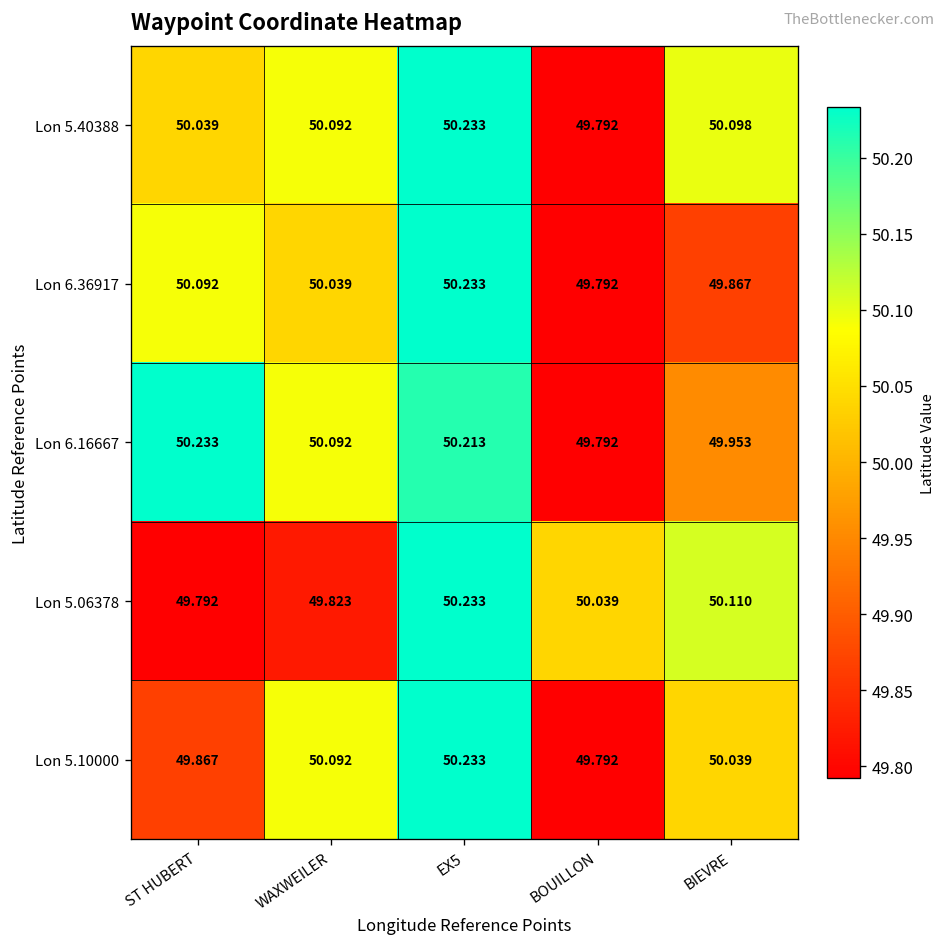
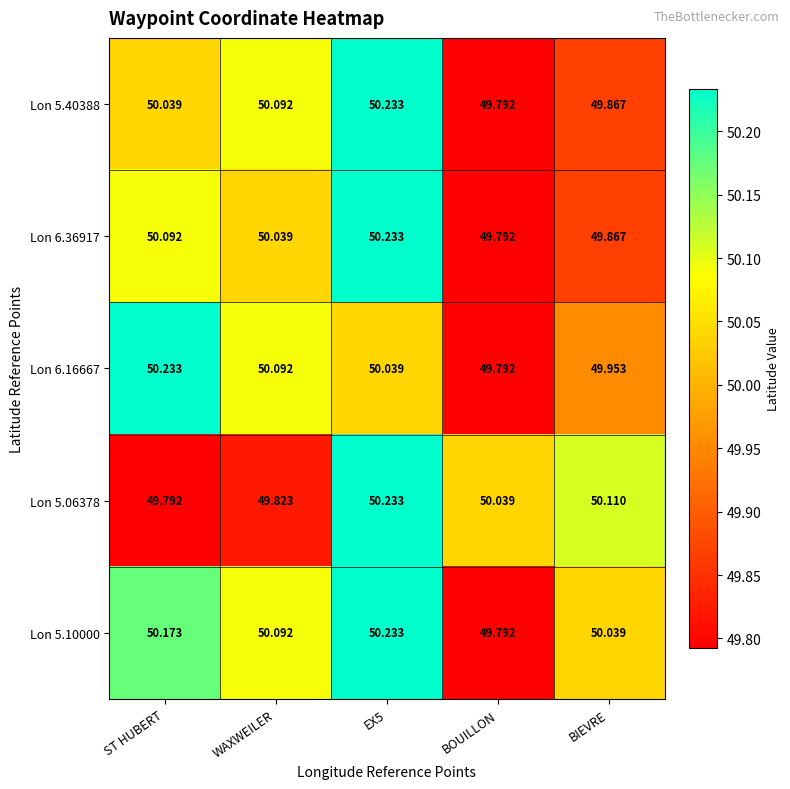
  {
    "Lon 5.40388": {
      "ST HUBERT": 50.039,
      "WAXWEILER": 50.092,
      "EX5": 50.233,
      "BOUILLON": 49.792,
-     "BIEVRE": 50.098
+     "BIEVRE": 49.867
    },
    "Lon 6.36917": {
      "ST HUBERT": 50.092,
      "WAXWEILER": 50.039,
      "EX5": 50.233,
      "BOUILLON": 49.792,
      "BIEVRE": 49.867
    },
    "Lon 6.16667": {
      "ST HUBERT": 50.233,
      "WAXWEILER": 50.092,
-     "EX5": 50.213,
+     "EX5": 50.039,
      "BOUILLON": 49.792,
      "BIEVRE": 49.953
    },
    "Lon 5.06378": {
      "ST HUBERT": 49.792,
      "WAXWEILER": 49.823,
      "EX5": 50.233,
      "BOUILLON": 50.039,
      "BIEVRE": 50.110
    },
    "Lon 5.10000": {
-     "ST HUBERT": 49.867,
+     "ST HUBERT": 50.173,
      "WAXWEILER": 50.092,
      "EX5": 50.233,
      "BOUILLON": 49.792,
      "BIEVRE": 50.039
    }
  }
